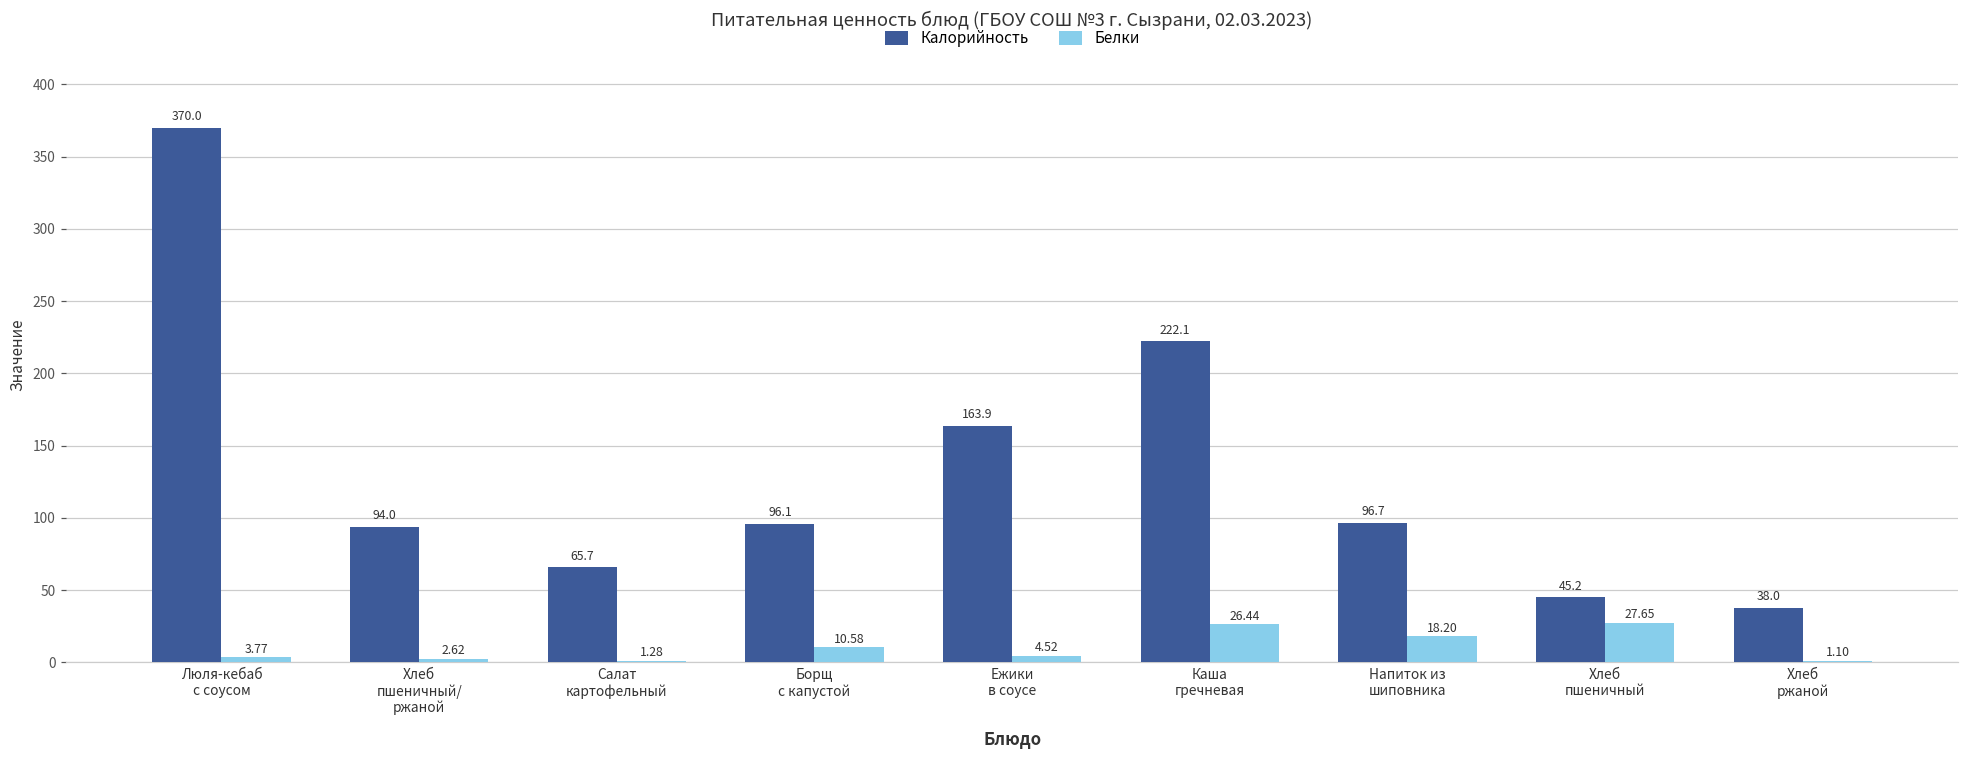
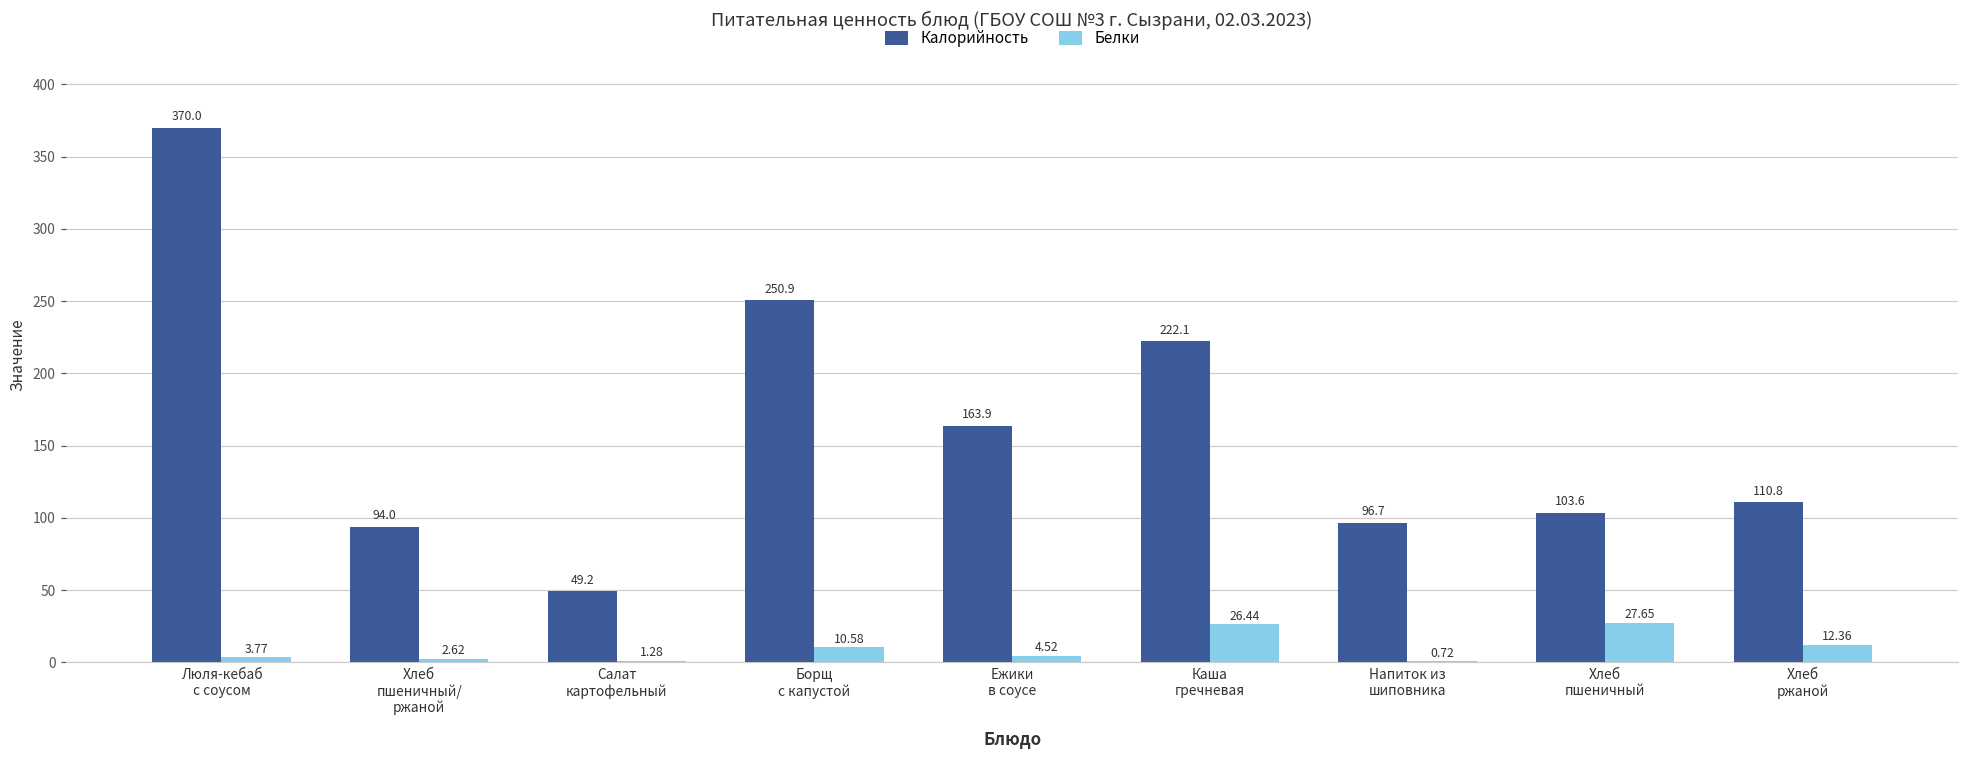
  {
    "Калорийность": {
      "Люля-кебаб с соусом": 370.0,
      "Хлеб пшеничный/ ржаной": 94.0,
-     "Салат картофельный": 65.7,
-     "Борщ с капустой": 96.1,
+     "Салат картофельный": 49.2,
+     "Борщ с капустой": 250.9,
      "Ежики в соусе": 163.9,
      "Каша гречневая": 222.1,
      "Напиток из шиповника": 96.7,
-     "Хлеб пшеничный": 45.2,
-     "Хлеб ржаной": 38.0
+     "Хлеб пшеничный": 103.6,
+     "Хлеб ржаной": 110.8
    },
    "Белки": {
      "Люля-кебаб с соусом": 3.77,
      "Хлеб пшеничный/ ржаной": 2.62,
      "Салат картофельный": 1.28,
      "Борщ с капустой": 10.58,
      "Ежики в соусе": 4.52,
      "Каша гречневая": 26.44,
-     "Напиток из шиповника": 18.20,
+     "Напиток из шиповника": 0.72,
      "Хлеб пшеничный": 27.65,
-     "Хлеб ржаной": 1.10
+     "Хлеб ржаной": 12.36
    }
  }
